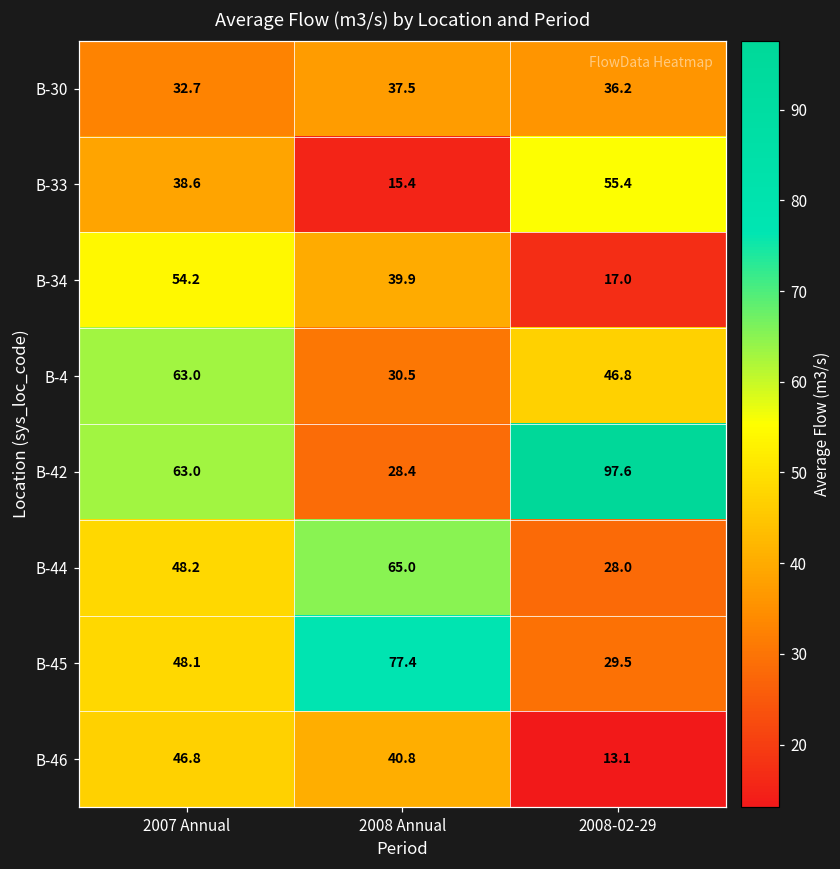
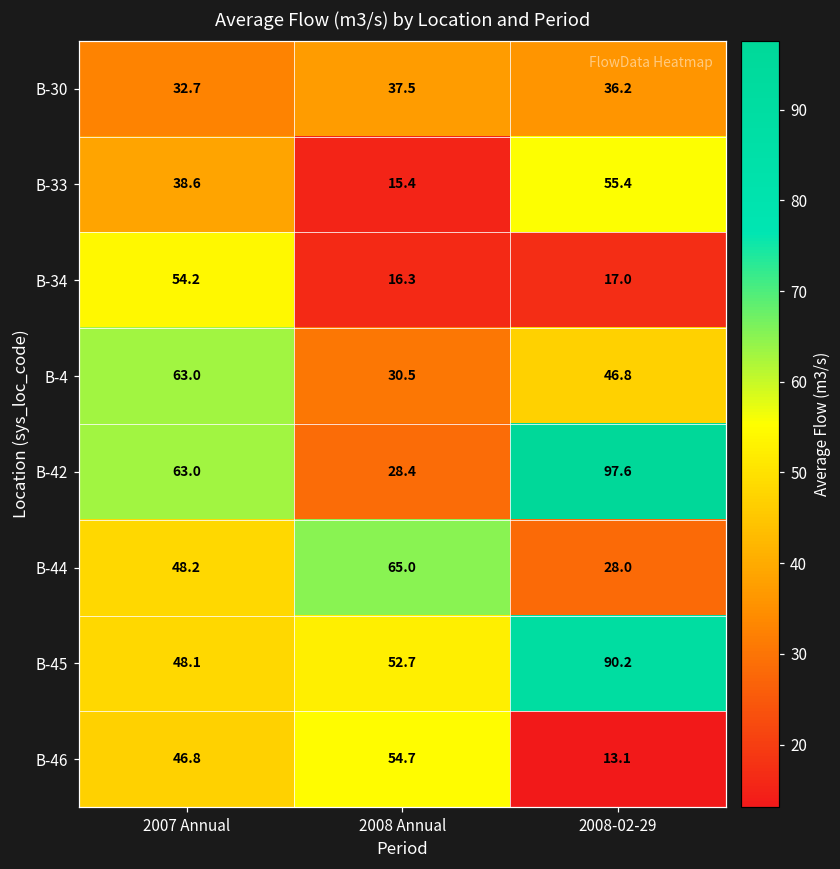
  {
    "B-30": {
      "2007 Annual": 32.7,
      "2008 Annual": 37.5
    },
    "B-33": {
      "2007 Annual": 38.6,
      "2008 Annual": 15.4,
      "2008-02-29": 55.4
    },
    "B-34": {
      "2007 Annual": 54.2,
-     "2008 Annual": 39.9,
+     "2008 Annual": 16.3,
      "2008-02-29": 17.0
    },
    "B-4": {
      "2007 Annual": 63.0,
      "2008 Annual": 30.5,
      "2008-02-29": 46.8
    },
    "B-42": {
      "2007 Annual": 63.0,
      "2008 Annual": 28.4,
      "2008-02-29": 97.6
    },
    "B-44": {
      "2007 Annual": 48.2,
      "2008 Annual": 65.0,
      "2008-02-29": 28.0
    },
    "B-45": {
      "2007 Annual": 48.1,
-     "2008 Annual": 77.4,
-     "2008-02-29": 29.5
+     "2008 Annual": 52.7,
+     "2008-02-29": 90.2
    },
    "B-46": {
      "2007 Annual": 46.8,
-     "2008 Annual": 40.8,
+     "2008 Annual": 54.7,
      "2008-02-29": 13.1
    }
  }
